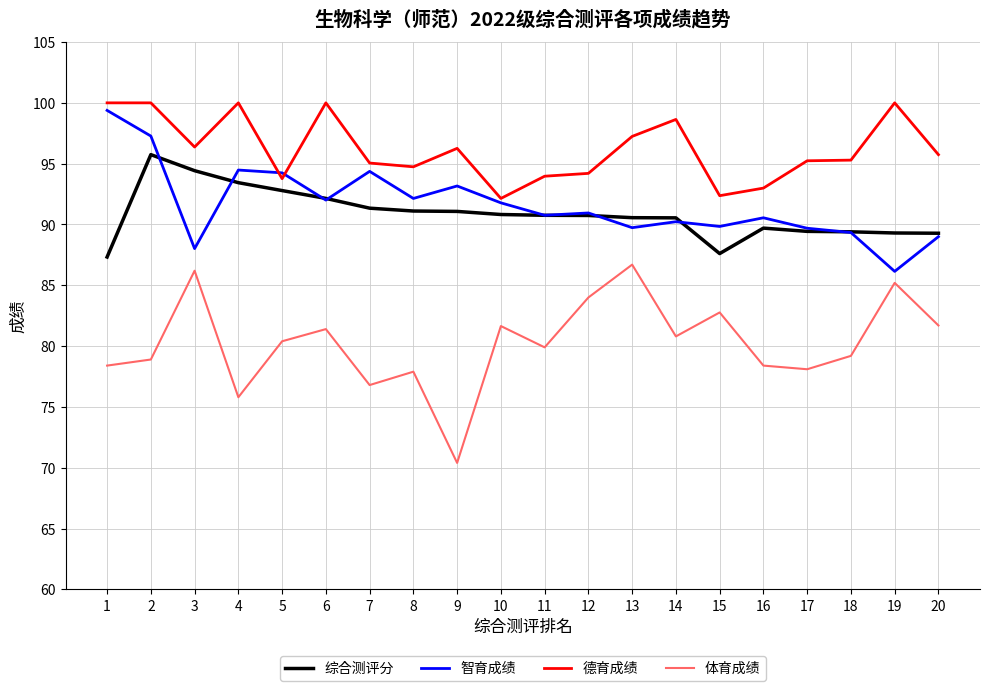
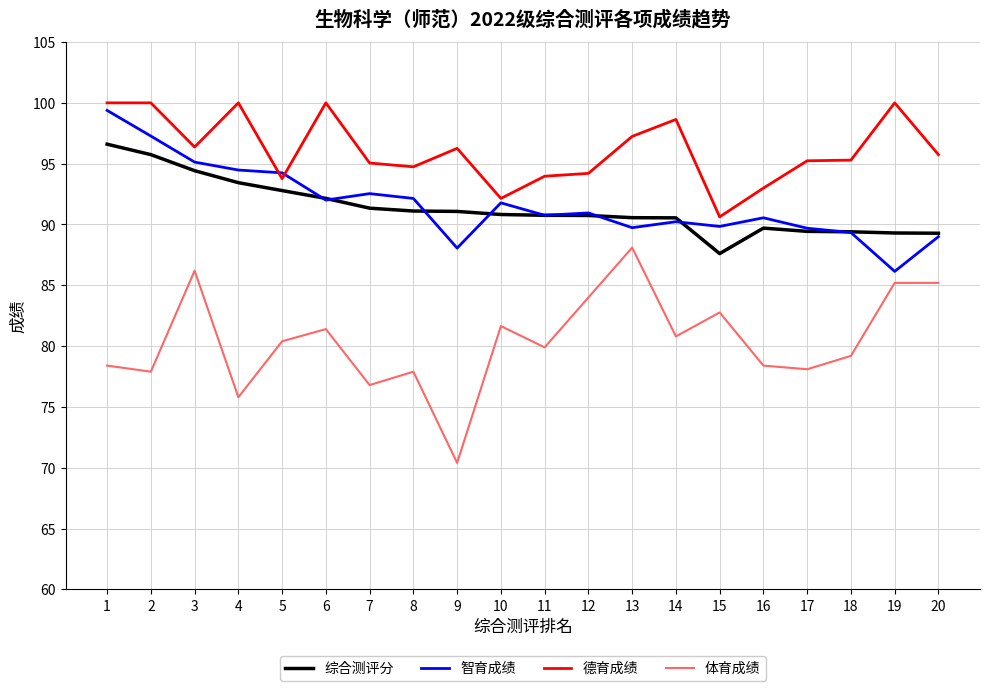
  {
    "综合测评分": {
-     "1": 87.3,
+     "1": 96.6,
      "2": 95.7,
      "3": 94.4,
      "4": 93.4,
      "5": 92.8,
      "7": 91.3,
      "8": 91.1,
      "9": 91.1,
      "10": 90.8,
      "13": 90.6,
      "14": 90.5,
      "15": 87.6,
      "16": 89.7,
      "17": 89.4,
      "19": 89.3,
      "20": 89.3
    },
    "智育成绩": {
      "1": 99.4,
      "2": 97.3,
-     "3": 88.0,
+     "3": 95.1,
      "4": 94.5,
      "5": 94.2,
-     "7": 94.4,
+     "7": 92.5,
      "8": 92.1,
-     "9": 93.2,
+     "9": 88.1,
      "10": 91.8,
      "13": 89.7,
      "14": 90.2,
      "15": 89.8,
      "16": 90.6,
      "17": 89.7,
      "19": 86.1,
      "20": 89.0
    },
    "德育成绩": {
      "1": 100.0,
      "2": 100.0,
      "3": 96.4,
      "4": 100.0,
      "5": 93.8,
      "6": 100.0,
      "7": 95.1,
      "8": 94.7,
      "9": 96.3,
      "10": 92.1,
      "11": 94.0,
      "12": 94.2,
      "13": 97.2,
      "14": 98.6,
-     "15": 92.4,
+     "15": 90.6,
      "16": 93.0,
      "17": 95.2,
      "18": 95.3,
      "19": 100.0,
      "20": 95.7
    },
    "体育成绩": {
      "1": 78.4,
-     "2": 78.9,
+     "2": 77.9,
      "3": 86.2,
      "4": 75.8,
      "5": 80.4,
      "6": 81.4,
      "7": 76.8,
      "8": 77.9,
      "9": 70.4,
      "10": 81.7,
      "11": 79.9,
      "12": 84.0,
-     "13": 86.7,
+     "13": 88.1,
      "14": 80.8,
      "15": 82.8,
      "16": 78.4,
      "17": 78.1,
      "18": 79.2,
      "19": 85.2,
-     "20": 81.7
+     "20": 85.2
    }
  }
